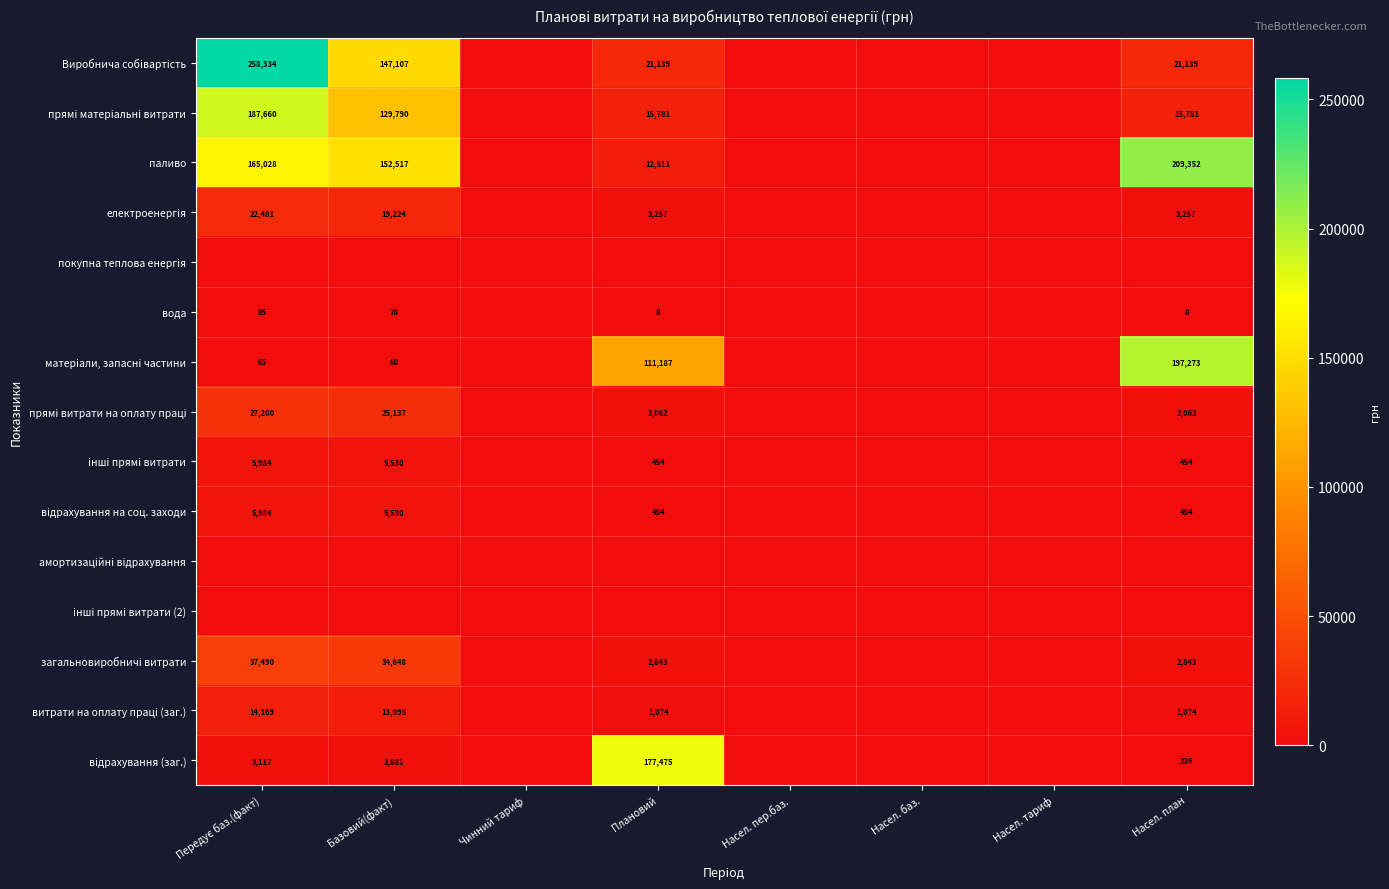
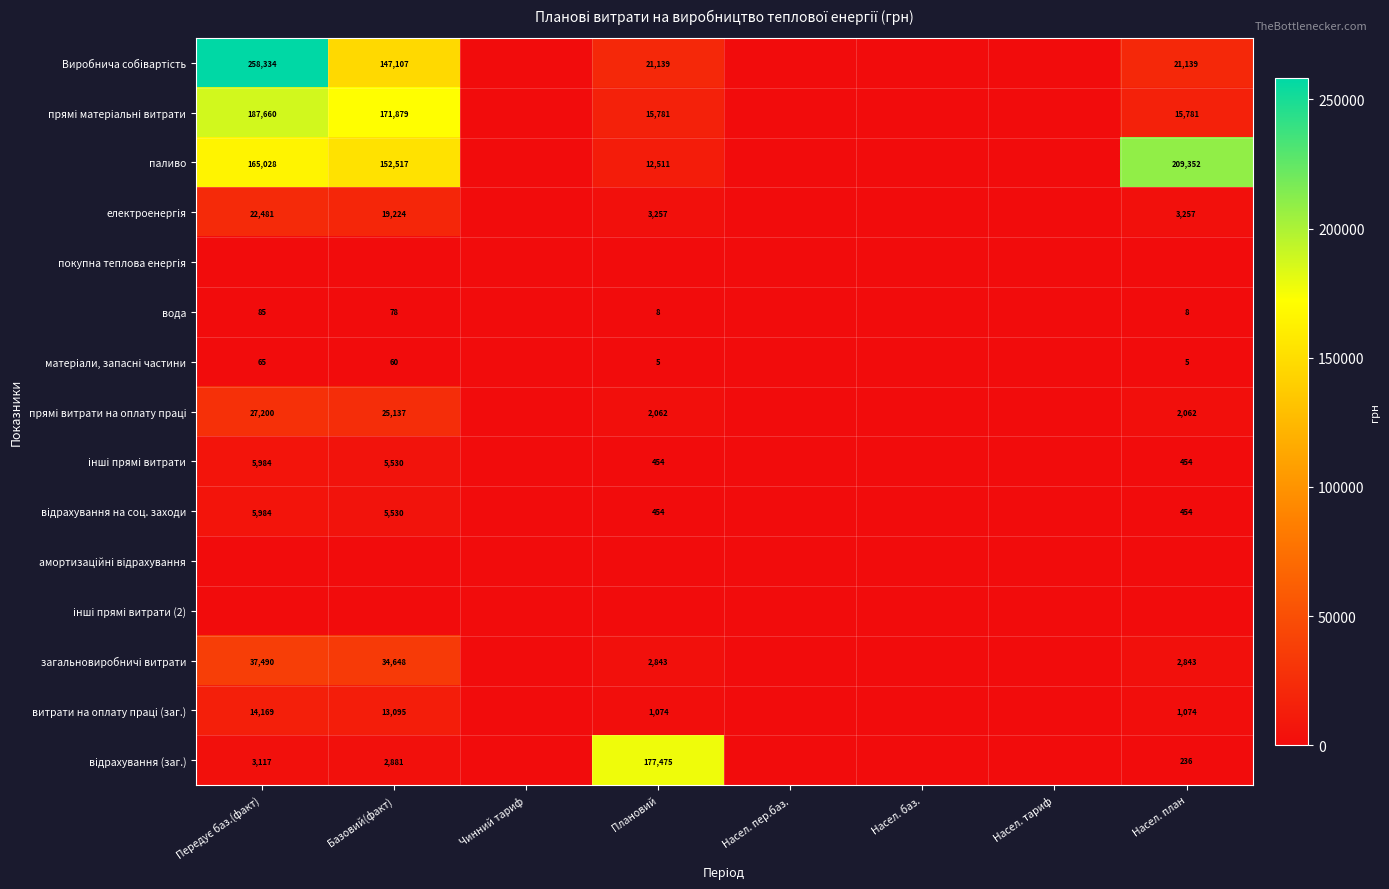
  {
    "Виробнича собівартість": {
      "Передує баз.(факт)": "258,334",
      "Базовий(факт)": "147,107",
      "Плановий": "21,139",
      "Насел. план": "21,139"
    },
    "прямі матеріальні витрати": {
      "Передує баз.(факт)": "187,660",
-     "Базовий(факт)": "129,790",
+     "Базовий(факт)": "171,879",
      "Плановий": "15,781",
      "Насел. план": "15,781"
    },
    "паливо": {
      "Передує баз.(факт)": "165,028",
      "Базовий(факт)": "152,517",
      "Плановий": "12,511",
      "Насел. план": "209,352"
    },
    "електроенергія": {
      "Передує баз.(факт)": "22,481",
      "Базовий(факт)": "19,224",
      "Плановий": "3,257",
      "Насел. план": "3,257"
    },
    "вода": {
      "Передує баз.(факт)": "85",
      "Базовий(факт)": "78",
      "Плановий": "8",
      "Насел. план": "8"
    },
    "матеріали, запасні частини": {
      "Передує баз.(факт)": "65",
      "Базовий(факт)": "60",
-     "Плановий": "111,187",
-     "Насел. план": "197,273"
+     "Плановий": "5",
+     "Насел. план": "5"
    },
    "прямі витрати на оплату праці": {
      "Передує баз.(факт)": "27,200",
      "Базовий(факт)": "25,137",
      "Плановий": "2,062",
      "Насел. план": "2,062"
    },
    "інші прямі витрати": {
      "Передує баз.(факт)": "5,984",
      "Базовий(факт)": "5,530",
      "Плановий": "454",
      "Насел. план": "454"
    },
    "відрахування на соц. заходи": {
      "Передує баз.(факт)": "5,984",
      "Базовий(факт)": "5,530",
      "Плановий": "454",
      "Насел. план": "454"
    },
    "загальновиробничі витрати": {
      "Передує баз.(факт)": "37,490",
      "Базовий(факт)": "34,648",
      "Плановий": "2,843",
      "Насел. план": "2,843"
    },
    "витрати на оплату праці (заг.)": {
      "Передує баз.(факт)": "14,169",
      "Базовий(факт)": "13,095",
      "Плановий": "1,074",
      "Насел. план": "1,074"
    },
    "відрахування (заг.)": {
      "Передує баз.(факт)": "3,117",
      "Базовий(факт)": "2,881",
      "Плановий": "177,475",
      "Насел. план": "236"
    }
  }
